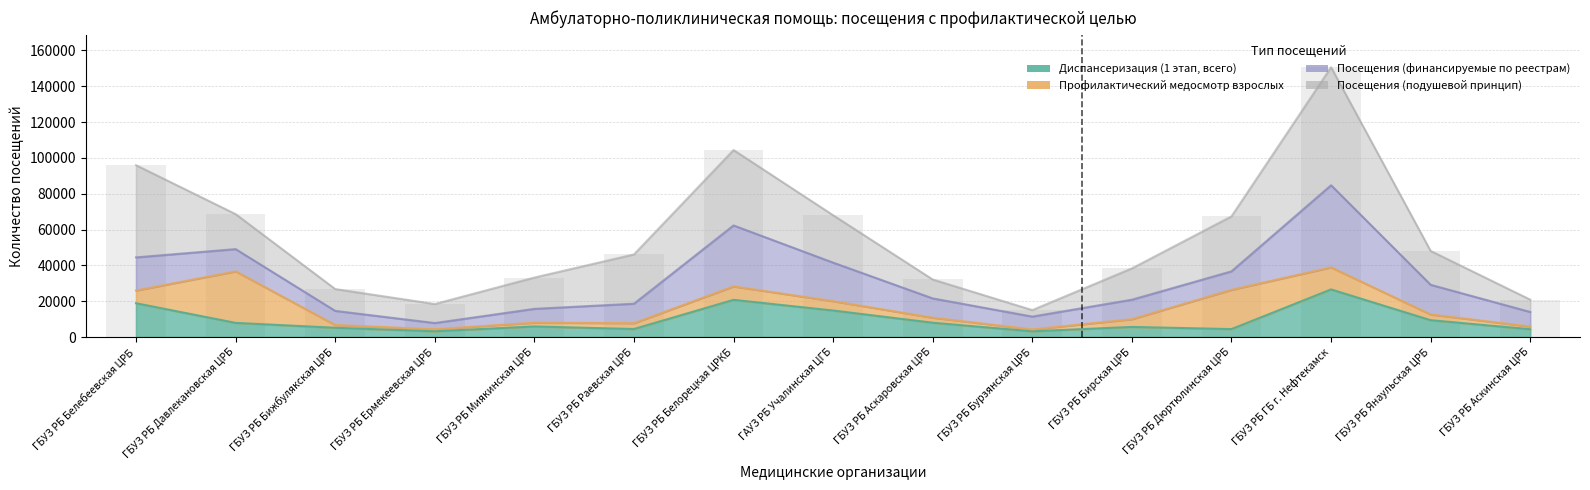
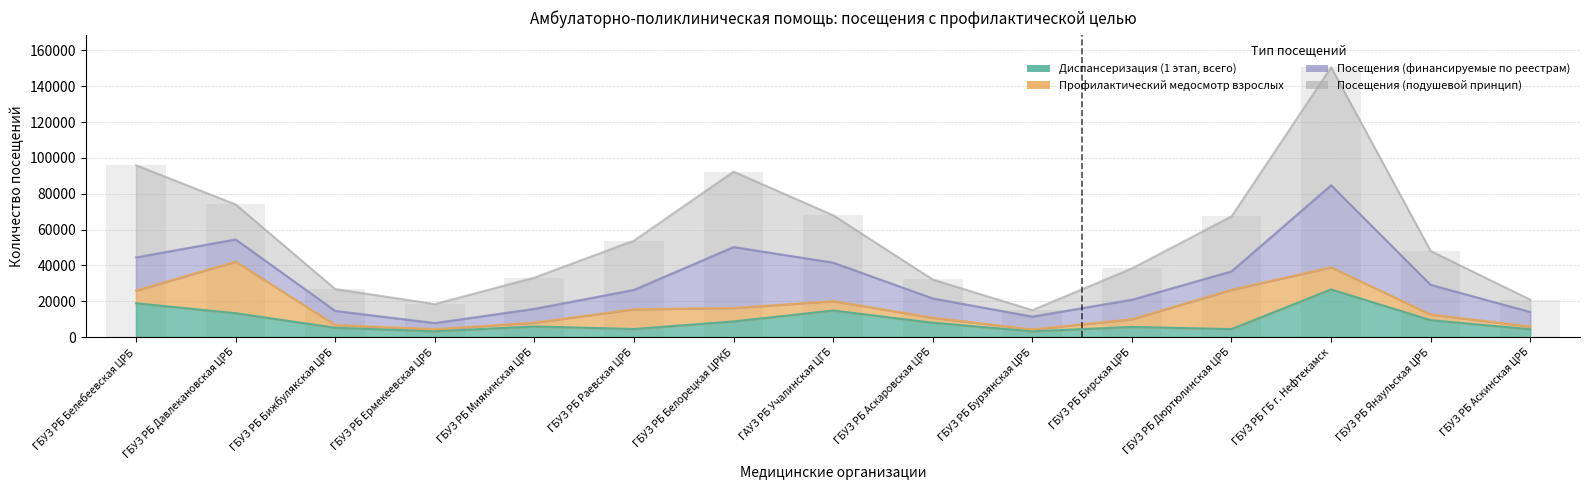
  {
    "Диспансеризация (1 этап, всего)": {
      "ГБУЗ РБ Белебеевская ЦРБ": 19000,
-     "ГБУЗ РБ Давлекановская ЦРБ": 8000,
+     "ГБУЗ РБ Давлекановская ЦРБ": 13000,
      "ГБУЗ РБ Бижбулякская ЦРБ": 5000,
      "ГБУЗ РБ Миякинская ЦРБ": 6000,
      "ГБУЗ РБ Раевская ЦРБ": 4000,
-     "ГБУЗ РБ Белорецкая ЦРКБ": 21000,
+     "ГБУЗ РБ Белорецкая ЦРКБ": 9000,
      "ГАУЗ РБ Учалинская ЦГБ": 15000,
      "ГБУЗ РБ Аскаровская ЦРБ": 8000,
      "ГБУЗ РБ Бирская ЦРБ": 6000,
      "ГБУЗ РБ Дюртюлинская ЦРБ": 4000,
      "ГБУЗ РБ ГБ г. Нефтекамск": 27000,
      "ГБУЗ РБ Янаульская ЦРБ": 9000,
      "ГБУЗ РБ Аскинская ЦРБ": 4000
    },
    "Профилактический медосмотр взрослых": {
      "ГБУЗ РБ Белебеевская ЦРБ": 7000,
      "ГБУЗ РБ Давлекановская ЦРБ": 29000,
      "ГБУЗ РБ Бижбулякская ЦРБ": 2000,
      "ГБУЗ РБ Миякинская ЦРБ": 2000,
-     "ГБУЗ РБ Раевская ЦРБ": 3000,
+     "ГБУЗ РБ Раевская ЦРБ": 11000,
      "ГБУЗ РБ Белорецкая ЦРКБ": 8000,
      "ГАУЗ РБ Учалинская ЦГБ": 5000,
      "ГБУЗ РБ Аскаровская ЦРБ": 3000,
      "ГБУЗ РБ Бирская ЦРБ": 4000,
      "ГБУЗ РБ Дюртюлинская ЦРБ": 22000,
      "ГБУЗ РБ ГБ г. Нефтекамск": 12000,
      "ГБУЗ РБ Янаульская ЦРБ": 3000,
      "ГБУЗ РБ Аскинская ЦРБ": 2000
    }
  }
